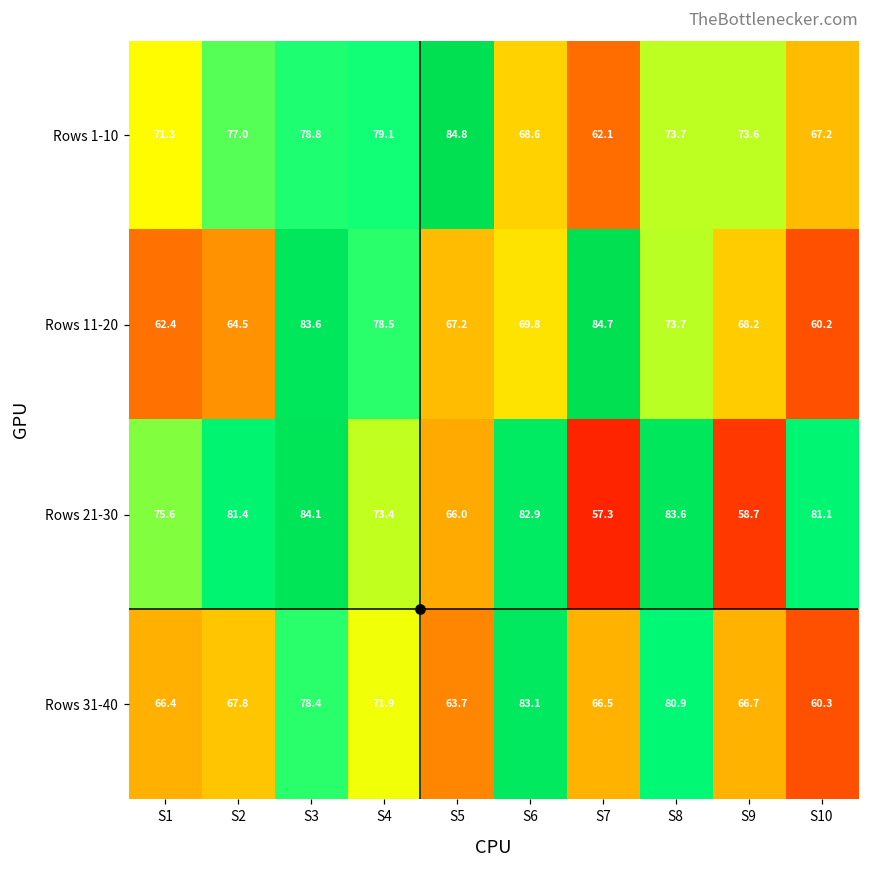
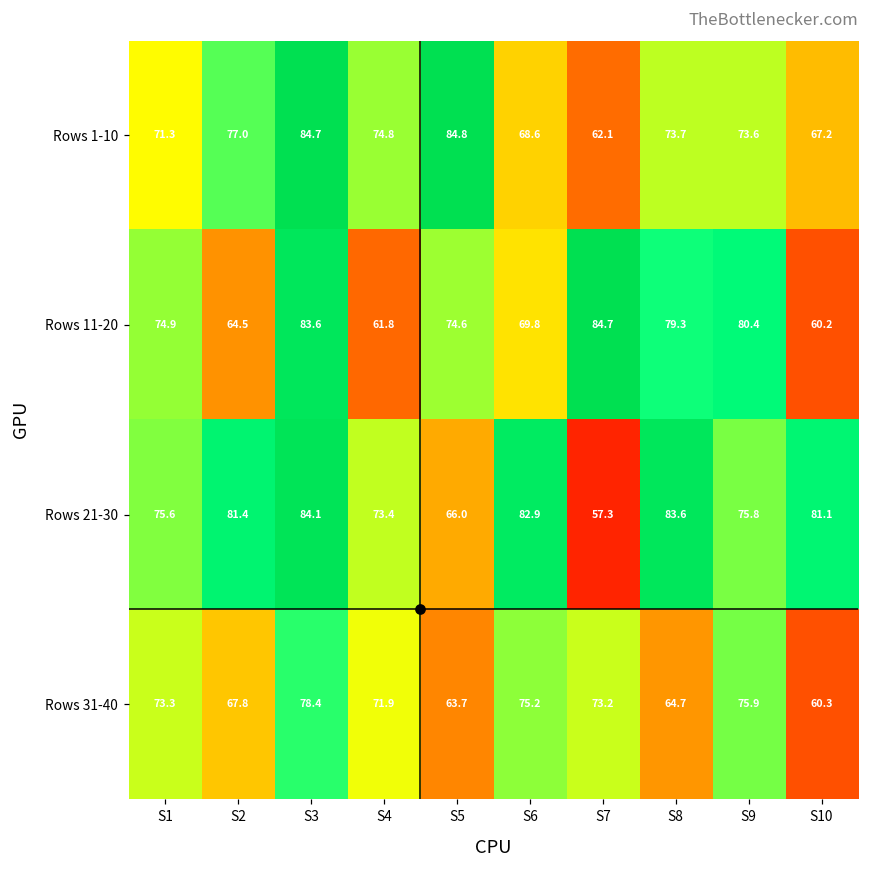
  {
    "Rows 1-10": {
      "S1": 71.3,
      "S2": 77.0,
-     "S3": 78.8,
-     "S4": 79.1,
+     "S3": 84.7,
+     "S4": 74.8,
      "S5": 84.8,
      "S6": 68.6,
      "S7": 62.1,
      "S8": 73.7,
      "S9": 73.6,
      "S10": 67.2
    },
    "Rows 11-20": {
-     "S1": 62.4,
+     "S1": 74.9,
      "S2": 64.5,
      "S3": 83.6,
-     "S4": 78.5,
-     "S5": 67.2,
+     "S4": 61.8,
+     "S5": 74.6,
      "S6": 69.8,
      "S7": 84.7,
-     "S8": 73.7,
-     "S9": 68.2,
+     "S8": 79.3,
+     "S9": 80.4,
      "S10": 60.2
    },
    "Rows 21-30": {
      "S1": 75.6,
      "S2": 81.4,
      "S3": 84.1,
      "S4": 73.4,
      "S5": 66.0,
      "S6": 82.9,
      "S7": 57.3,
      "S8": 83.6,
-     "S9": 58.7,
+     "S9": 75.8,
      "S10": 81.1
    },
    "Rows 31-40": {
-     "S1": 66.4,
+     "S1": 73.3,
      "S2": 67.8,
      "S3": 78.4,
      "S4": 71.9,
      "S5": 63.7,
-     "S6": 83.1,
-     "S7": 66.5,
-     "S8": 80.9,
-     "S9": 66.7,
+     "S6": 75.2,
+     "S7": 73.2,
+     "S8": 64.7,
+     "S9": 75.9,
      "S10": 60.3
    }
  }
